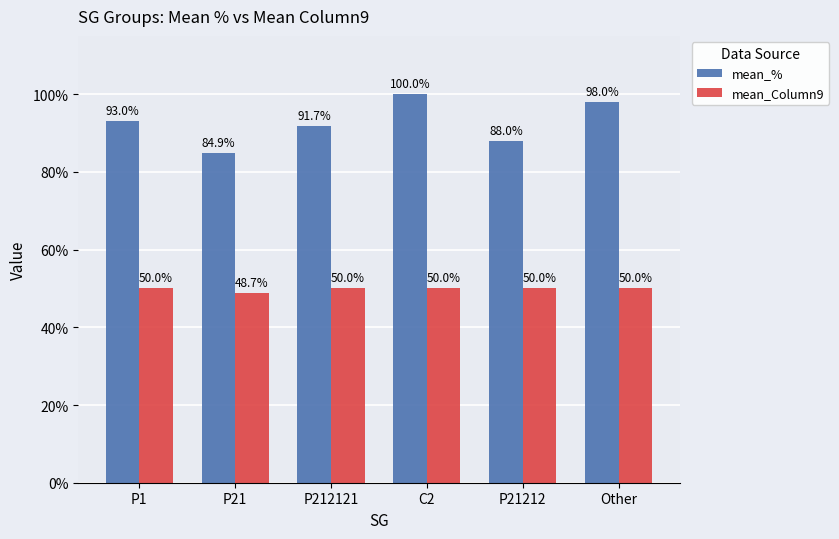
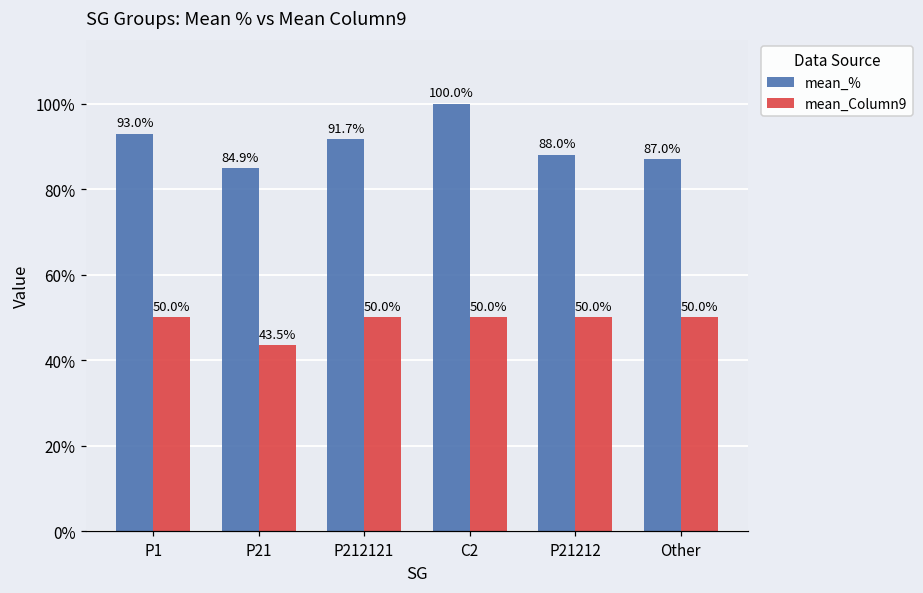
  {
    "mean_%": {
      "P1": "93.0%",
      "P21": "84.9%",
      "P212121": "91.7%",
      "C2": "100.0%",
      "P21212": "88.0%",
-     "Other": "98.0%"
+     "Other": "87.0%"
    },
    "mean_Column9": {
      "P1": "50.0%",
-     "P21": "48.7%",
+     "P21": "43.5%",
      "P212121": "50.0%",
      "C2": "50.0%",
      "P21212": "50.0%",
      "Other": "50.0%"
    }
  }
